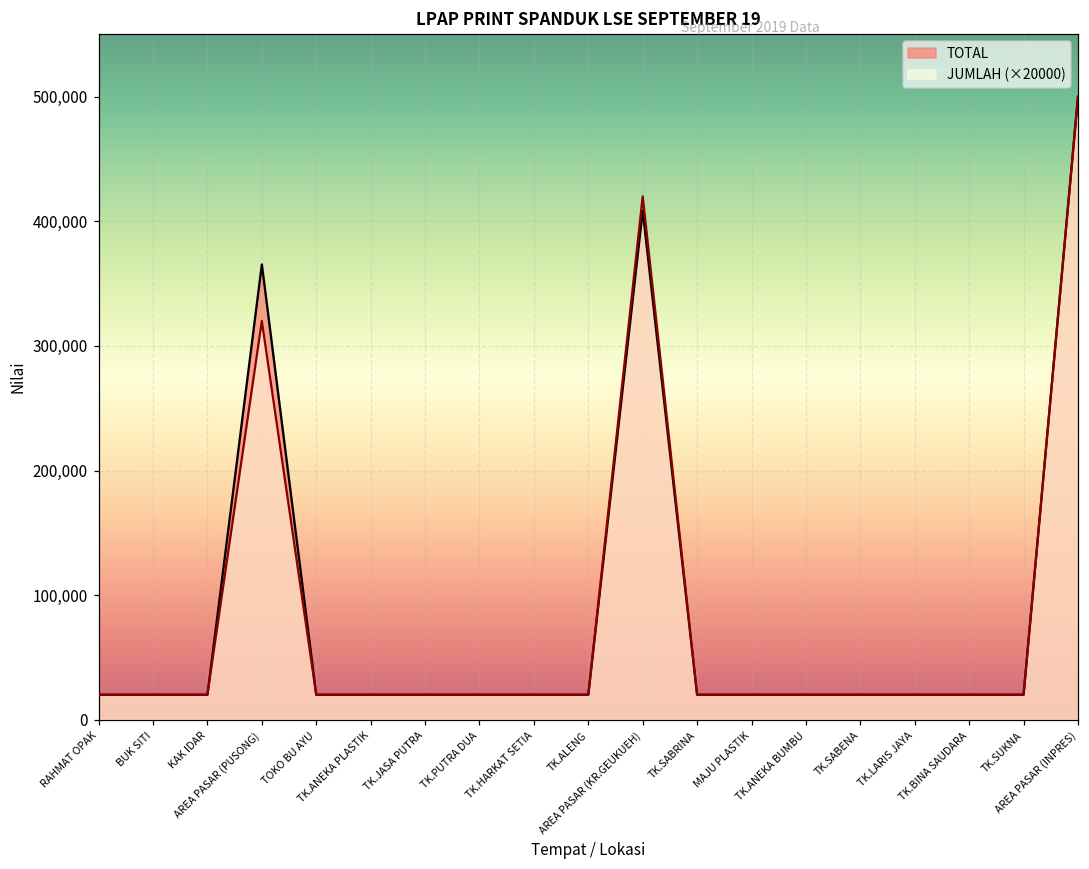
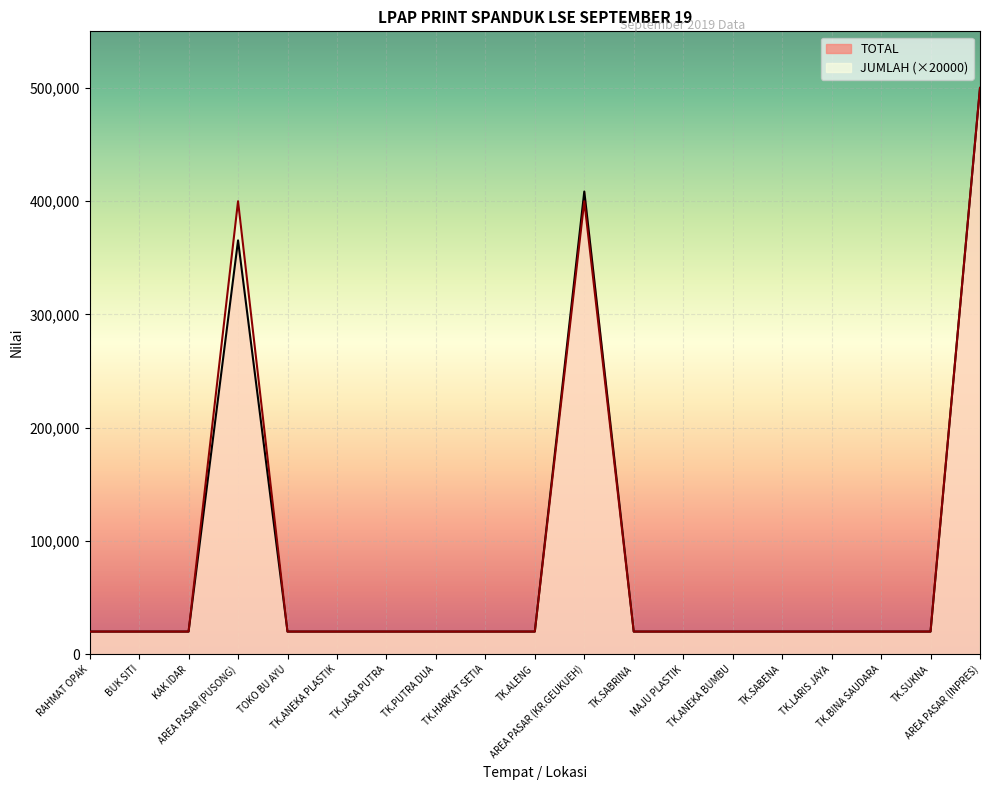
  {
    "TOTAL": {
      "AREA PASAR (PUSONG)": "365,000",
      "AREA PASAR (KR.GEUKUEH)": "409,000"
    },
    "JUMLAH (×20000)": {
-     "AREA PASAR (PUSONG)": "320,000",
-     "AREA PASAR (KR.GEUKUEH)": "420,000"
+     "AREA PASAR (PUSONG)": "400,000",
+     "AREA PASAR (KR.GEUKUEH)": "400,000"
    }
  }
